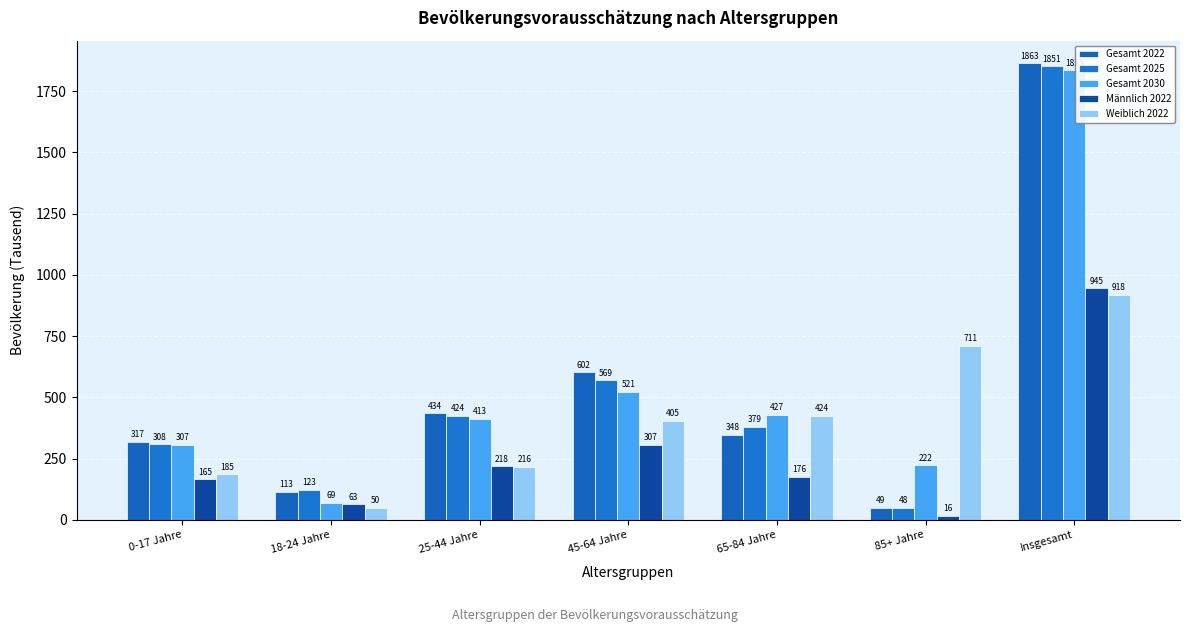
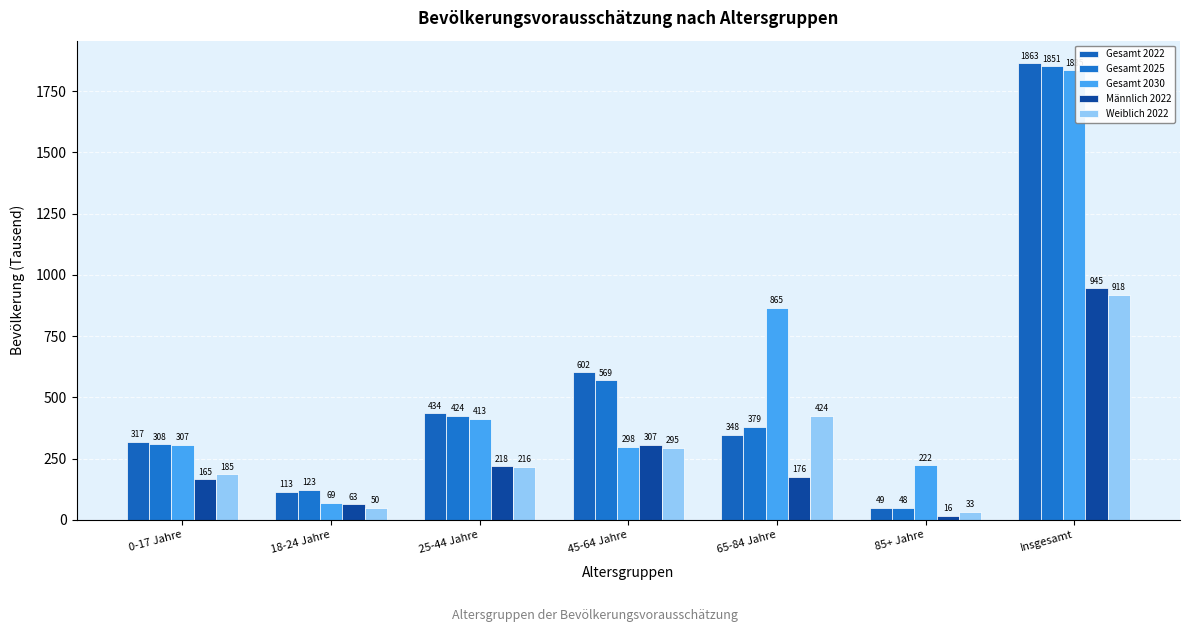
  {
    "Gesamt 2030": {
      "0-17 Jahre": 307,
      "18-24 Jahre": 69,
      "25-44 Jahre": 413,
-     "45-64 Jahre": 521,
-     "65-84 Jahre": 427,
+     "45-64 Jahre": 298,
+     "65-84 Jahre": 865,
      "85+ Jahre": 222
    },
    "Weiblich 2022": {
      "0-17 Jahre": 185,
      "18-24 Jahre": 50,
      "25-44 Jahre": 216,
-     "45-64 Jahre": 405,
+     "45-64 Jahre": 295,
      "65-84 Jahre": 424,
-     "85+ Jahre": 711,
+     "85+ Jahre": 33,
      "Insgesamt": 918
    }
  }
